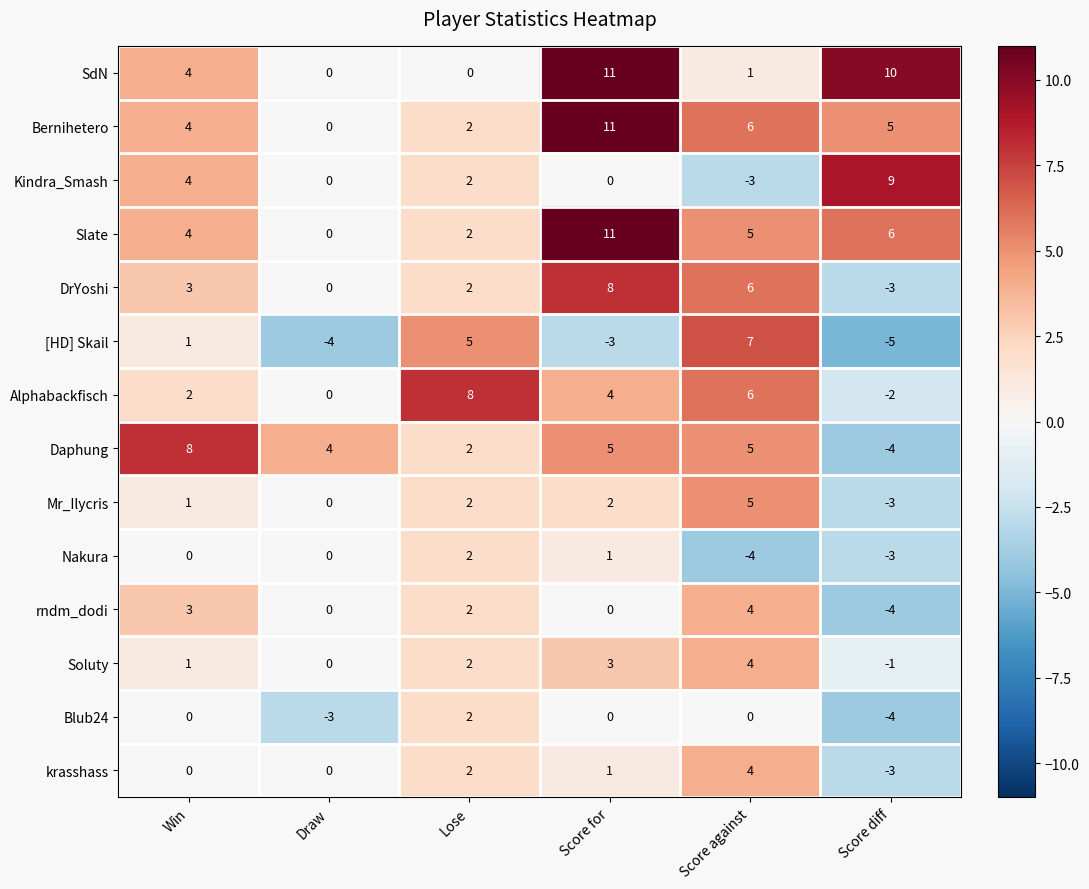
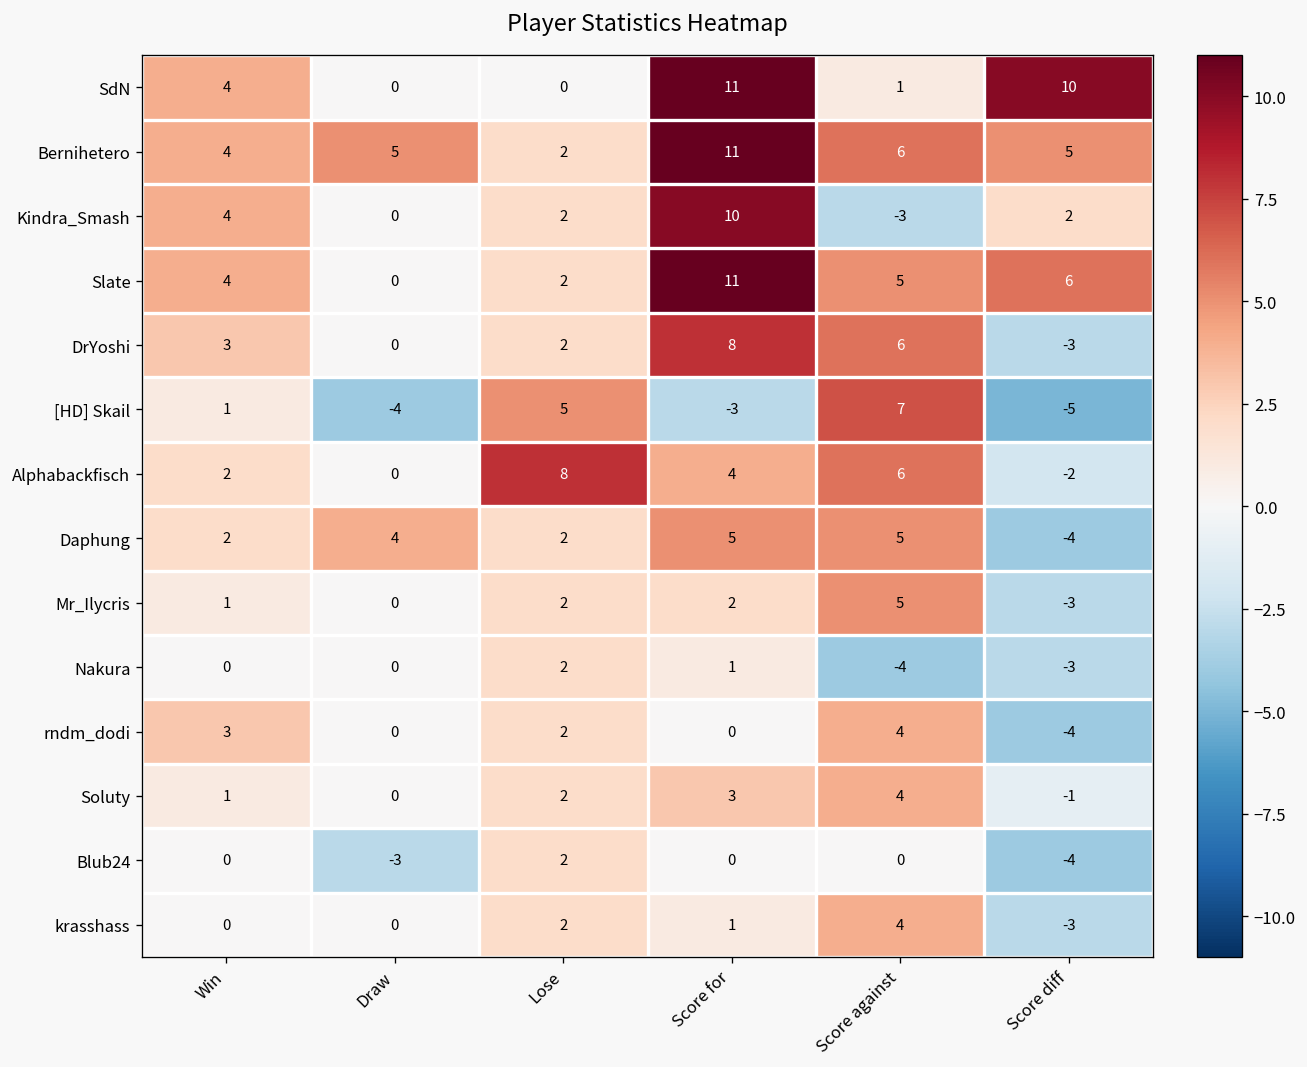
  {
    "SdN": {
      "Win": 4,
      "Draw": 0,
      "Lose": 0,
      "Score for": 11,
      "Score against": 1,
      "Score diff": 10
    },
    "Bernihetero": {
      "Win": 4,
-     "Draw": 0,
+     "Draw": 5,
      "Lose": 2,
      "Score for": 11,
      "Score against": 6,
      "Score diff": 5
    },
    "Kindra_Smash": {
      "Win": 4,
      "Draw": 0,
      "Lose": 2,
-     "Score for": 0,
+     "Score for": 10,
      "Score against": -3,
-     "Score diff": 9
+     "Score diff": 2
    },
    "Slate": {
      "Win": 4,
      "Draw": 0,
      "Lose": 2,
      "Score for": 11,
      "Score against": 5,
      "Score diff": 6
    },
    "DrYoshi": {
      "Win": 3,
      "Draw": 0,
      "Lose": 2,
      "Score for": 8,
      "Score against": 6,
      "Score diff": -3
    },
    "[HD] Skail": {
      "Win": 1,
      "Draw": -4,
      "Lose": 5,
      "Score for": -3,
      "Score against": 7,
      "Score diff": -5
    },
    "Alphabackfisch": {
      "Win": 2,
      "Draw": 0,
      "Lose": 8,
      "Score for": 4,
      "Score against": 6,
      "Score diff": -2
    },
    "Daphung": {
-     "Win": 8,
+     "Win": 2,
      "Draw": 4,
      "Lose": 2,
      "Score for": 5,
      "Score against": 5,
      "Score diff": -4
    },
    "Mr_Ilycris": {
      "Win": 1,
      "Draw": 0,
      "Lose": 2,
      "Score for": 2,
      "Score against": 5,
      "Score diff": -3
    },
    "Nakura": {
      "Win": 0,
      "Draw": 0,
      "Lose": 2,
      "Score for": 1,
      "Score against": -4,
      "Score diff": -3
    },
    "rndm_dodi": {
      "Win": 3,
      "Draw": 0,
      "Lose": 2,
      "Score for": 0,
      "Score against": 4,
      "Score diff": -4
    },
    "Soluty": {
      "Win": 1,
      "Draw": 0,
      "Lose": 2,
      "Score for": 3,
      "Score against": 4,
      "Score diff": -1
    },
    "Blub24": {
      "Win": 0,
      "Draw": -3,
      "Lose": 2,
      "Score for": 0,
      "Score against": 0,
      "Score diff": -4
    },
    "krasshass": {
      "Win": 0,
      "Draw": 0,
      "Lose": 2,
      "Score for": 1,
      "Score against": 4,
      "Score diff": -3
    }
  }
